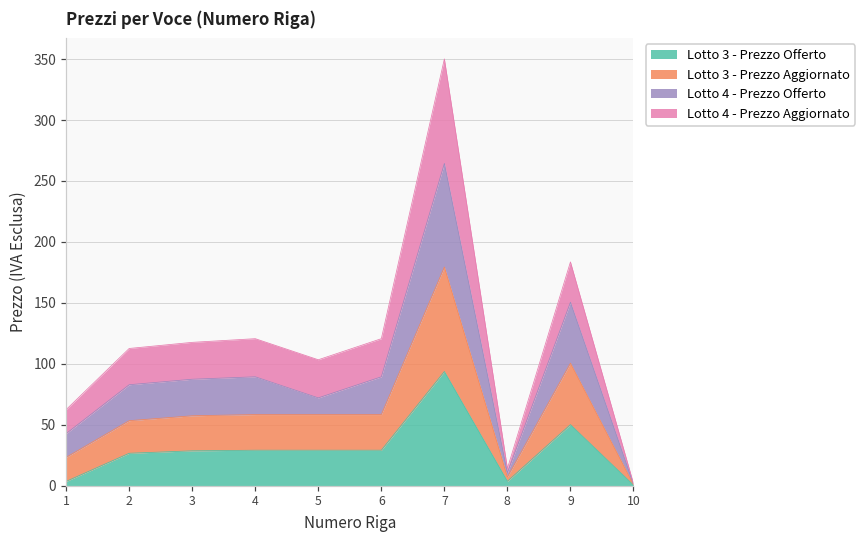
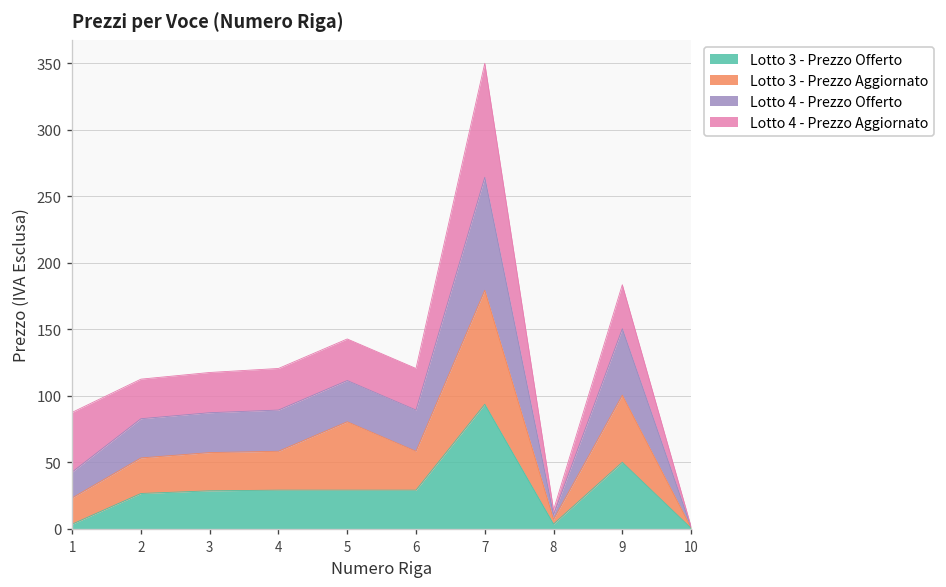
  {
    "Lotto 3 - Prezzo Offerto": {
      "1": 3,
      "2": 27,
      "3": 29,
      "4": 29,
      "5": 29,
      "6": 29,
      "7": 94,
      "8": 4,
      "9": 50
    },
    "Lotto 3 - Prezzo Aggiornato": {
      "1": 20,
      "2": 27,
      "3": 29,
      "4": 29,
-     "5": 29,
+     "5": 51,
      "6": 29,
      "7": 86,
      "8": 4,
      "9": 50
    },
    "Lotto 4 - Prezzo Offerto": {
      "1": 19,
      "2": 30,
      "3": 30,
      "4": 31,
-     "5": 14,
+     "5": 31,
      "6": 31,
      "7": 85,
      "8": 4,
      "9": 50
    },
    "Lotto 4 - Prezzo Aggiornato": {
-     "1": 20,
+     "1": 45,
      "2": 30,
      "3": 30,
      "4": 31,
      "5": 31,
      "6": 31,
      "7": 86,
      "8": 4,
      "9": 33
    }
  }
